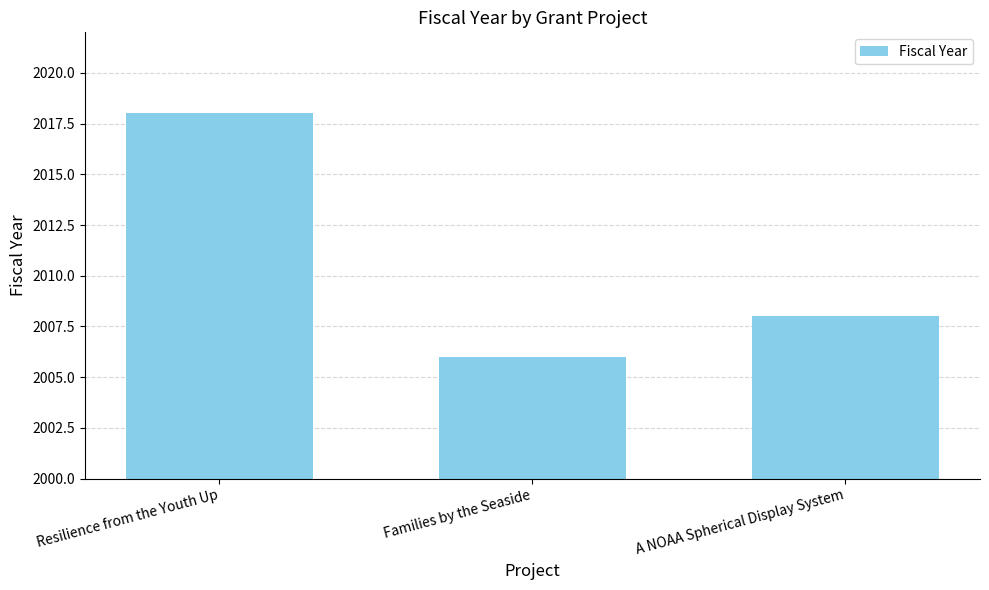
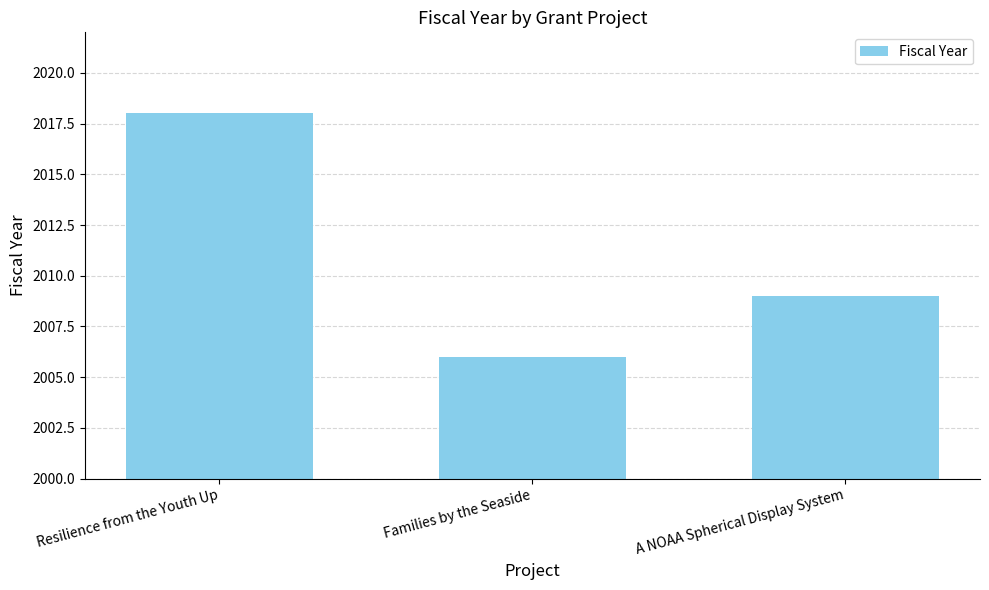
  {
    "Resilience from the Youth Up": 2018,
    "Families by the Seaside": 2006,
-   "A NOAA Spherical Display System": 2008
+   "A NOAA Spherical Display System": 2009
  }
